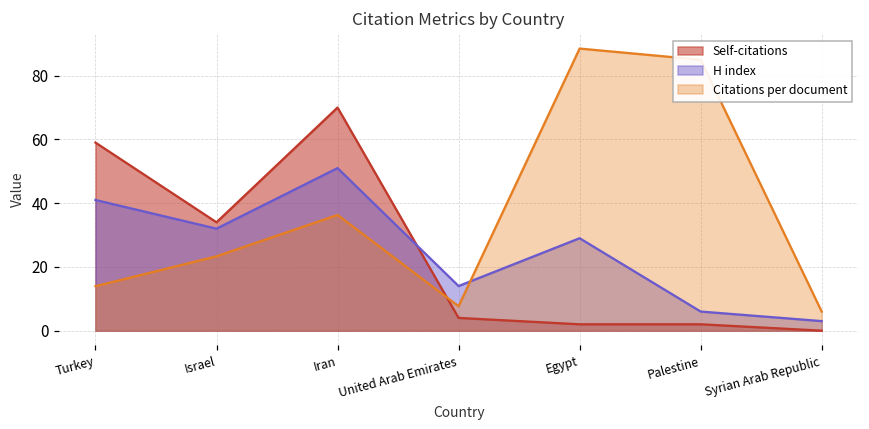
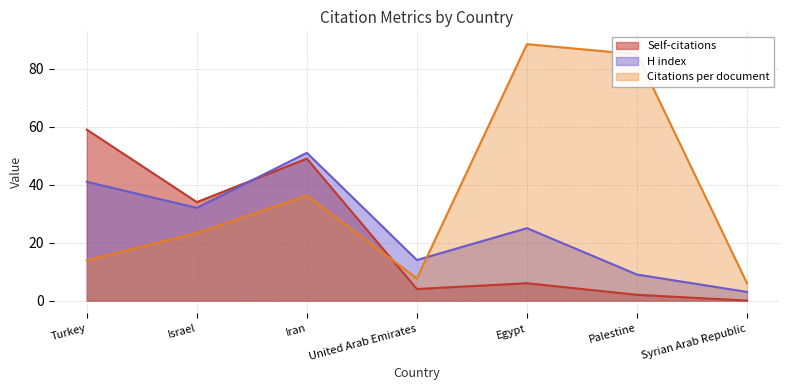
  {
    "Self-citations": {
      "Turkey": 59,
      "Israel": 34,
-     "Iran": 70,
+     "Iran": 49,
      "United Arab Emirates": 4,
-     "Egypt": 2,
+     "Egypt": 6,
      "Palestine": 2,
      "Syrian Arab Republic": 0
    },
    "H index": {
      "Turkey": 41,
      "Israel": 32,
      "Iran": 51,
      "United Arab Emirates": 14,
-     "Egypt": 29,
-     "Palestine": 6,
+     "Egypt": 25,
+     "Palestine": 9,
      "Syrian Arab Republic": 3
    },
    "Citations per document": {
      "Turkey": 14,
      "Israel": 23,
      "Iran": 36,
      "United Arab Emirates": 8,
      "Egypt": 89,
      "Syrian Arab Republic": 6
    }
  }
